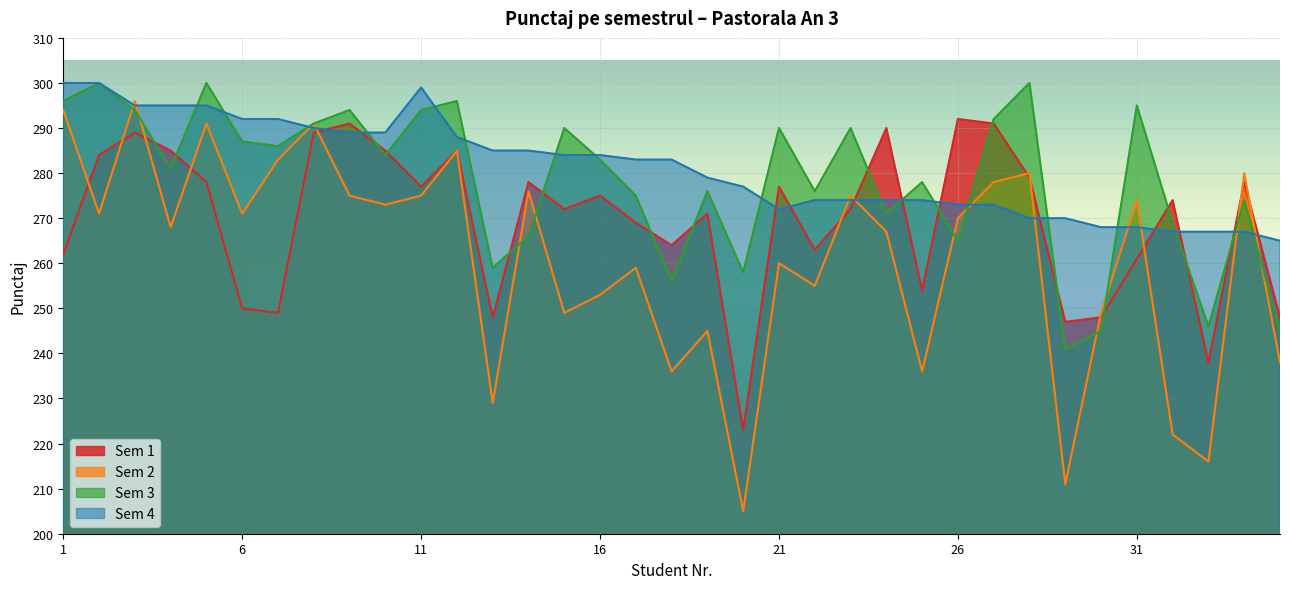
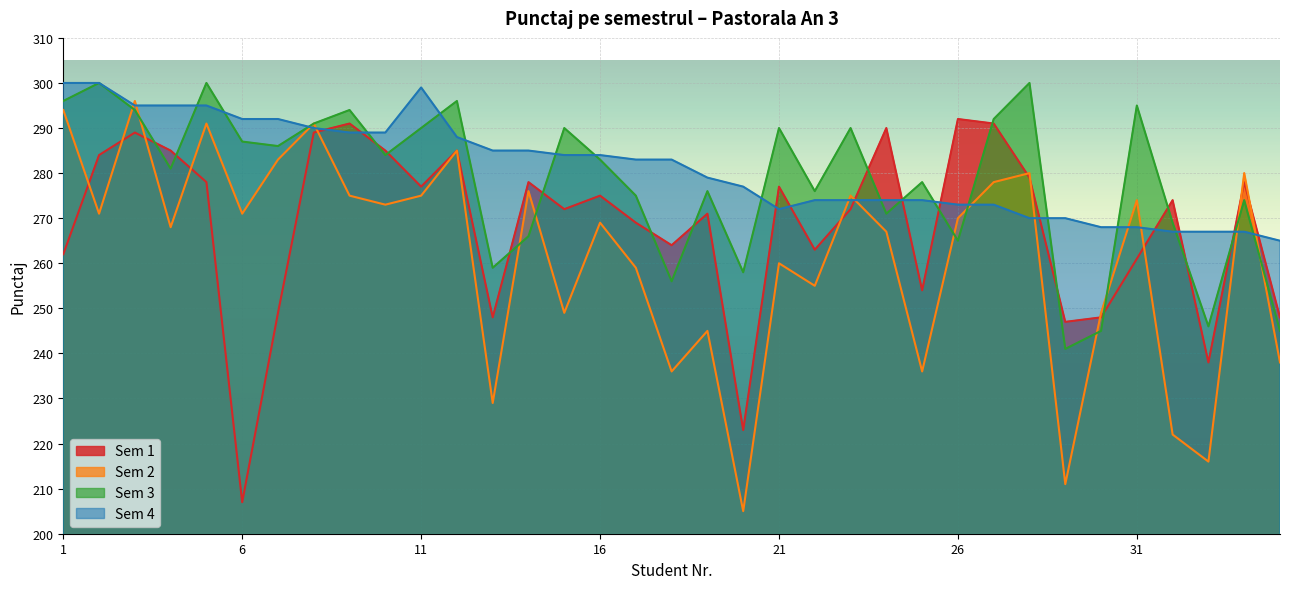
  {
    "Sem 1": {
      "1": 262,
-     "6": 250,
+     "6": 207,
      "11": 277,
      "16": 275,
      "21": 277,
      "26": 292,
      "31": 261
    },
    "Sem 2": {
      "1": 294,
      "6": 271,
      "11": 275,
-     "16": 253,
+     "16": 269,
      "21": 260,
      "26": 270,
      "31": 274
    },
    "Sem 3": {
      "1": 296,
      "6": 287,
-     "11": 294,
+     "11": 290,
      "16": 283,
      "21": 290,
      "26": 265,
      "31": 295
    },
    "Sem 4": {
      "1": 300,
      "6": 292,
      "11": 299,
      "16": 284,
      "21": 272,
      "26": 273,
      "31": 268
    }
  }
